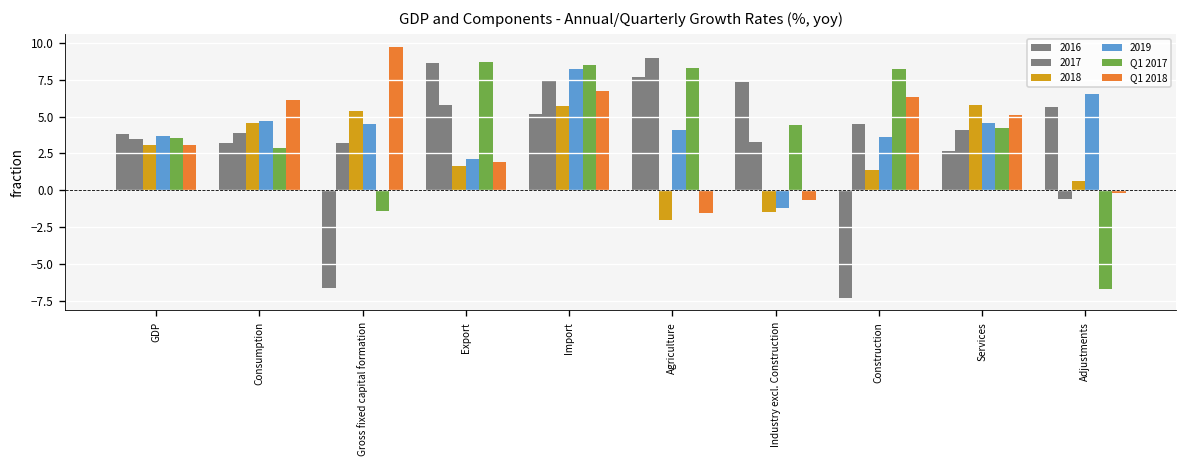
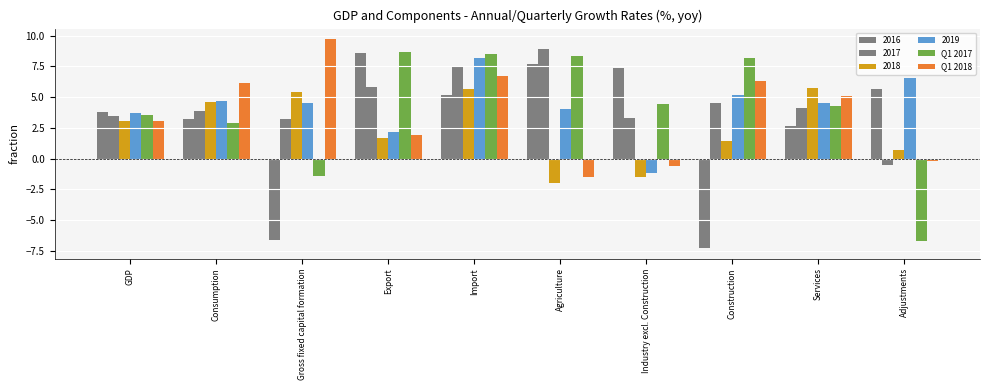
  {
    "2019": {
      "GDP": 3.7,
      "Consumption": 4.7,
      "Gross fixed capital formation": 4.5,
      "Export": 2.1,
      "Import": 8.2,
      "Agriculture": 4.1,
      "Industry excl. Construction": -1.2,
-     "Construction": 3.6,
+     "Construction": 5.2,
      "Services": 4.6,
      "Adjustments": 6.5
    },
    "Q1 2017": {
      "GDP": 3.5,
      "Consumption": 2.9,
      "Gross fixed capital formation": -1.4,
      "Export": 8.7,
      "Import": 8.5,
      "Agriculture": 8.3,
      "Industry excl. Construction": 4.5,
      "Construction": 8.2,
      "Services": 4.2,
      "Adjustments": -6.7
    }
  }
